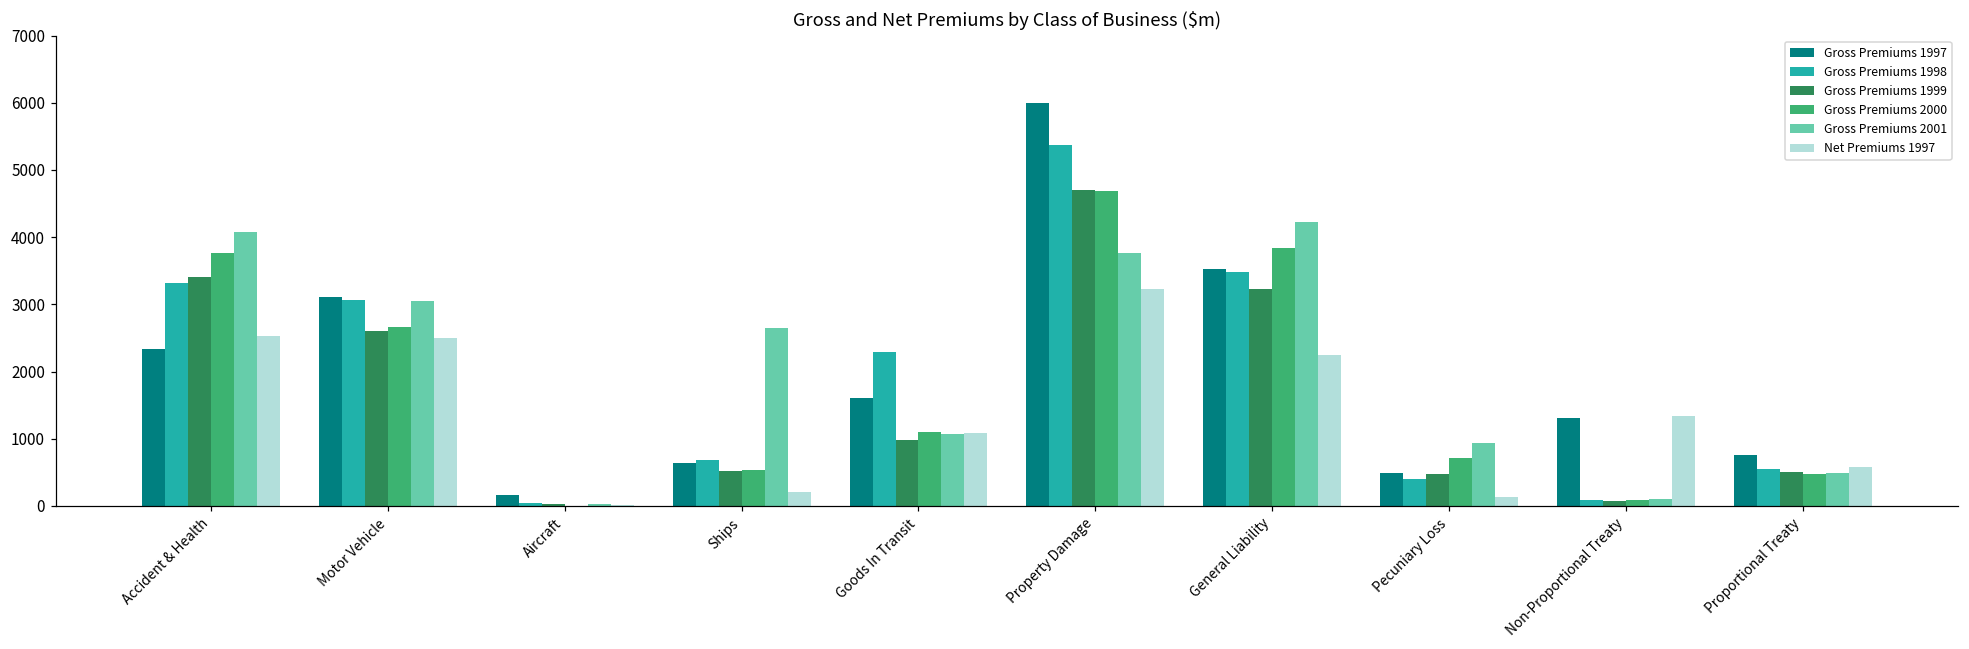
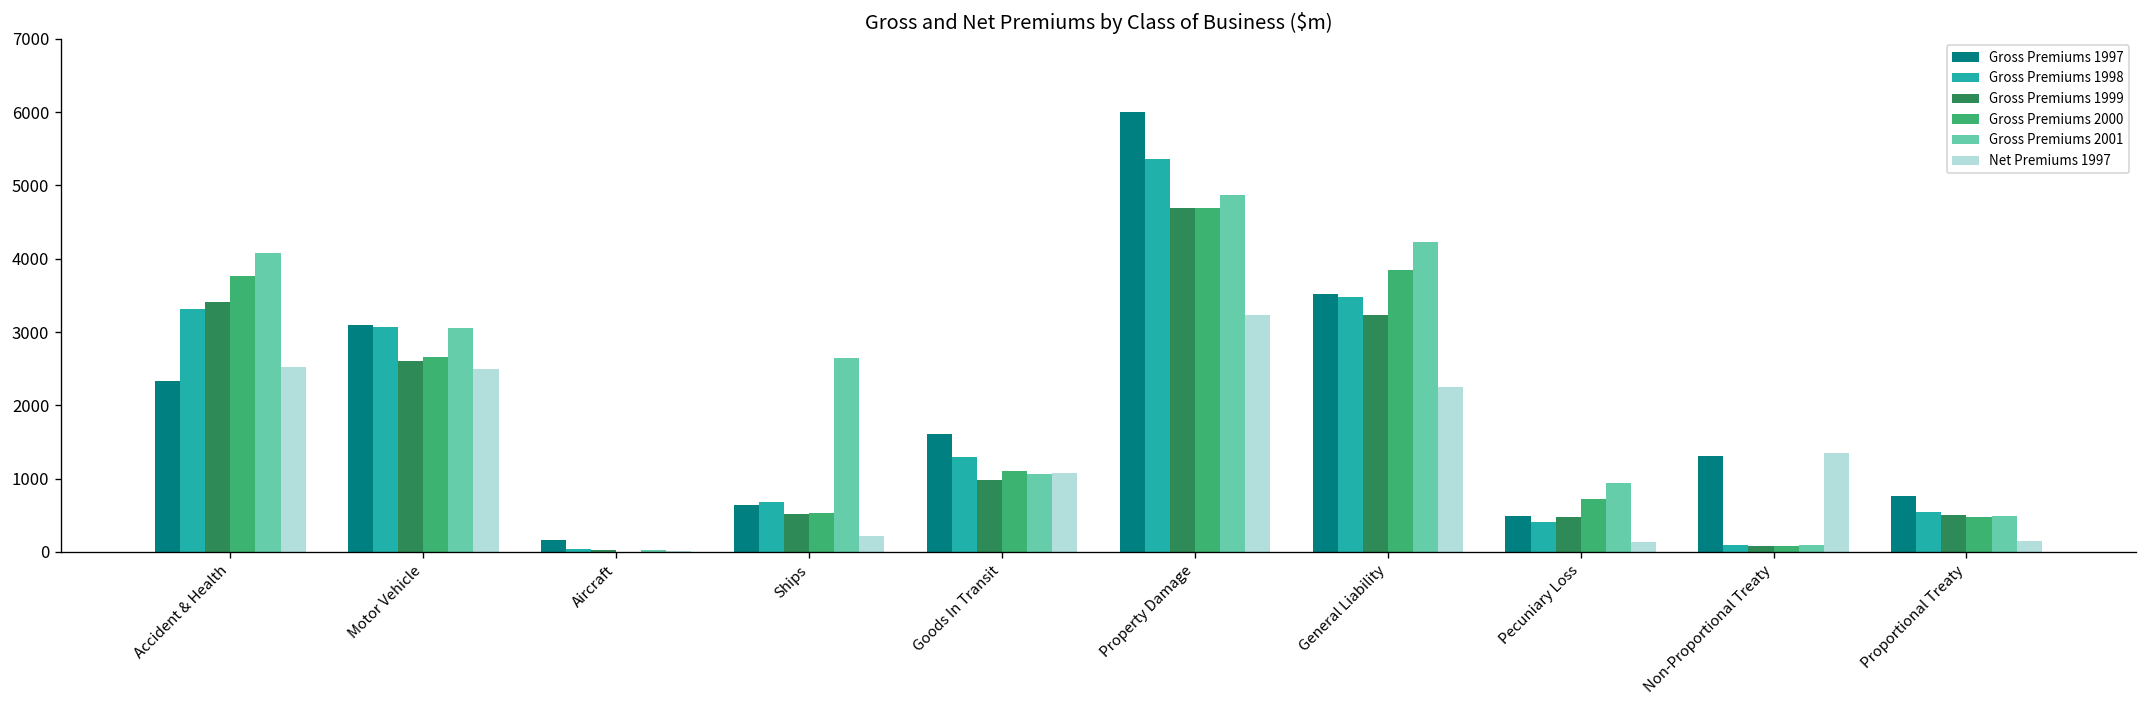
  {
    "Gross Premiums 1997": {
      "Accident & Health": 2300,
      "Motor Vehicle": 3100,
      "Aircraft": 200,
      "Ships": 600,
      "Goods In Transit": 1600,
      "Property Damage": 6000,
      "General Liability": 3500,
      "Pecuniary Loss": 500,
      "Non-Proportional Treaty": 1300,
      "Proportional Treaty": 800
    },
    "Gross Premiums 1998": {
      "Accident & Health": 3300,
      "Motor Vehicle": 3100,
      "Aircraft": 0,
      "Ships": 700,
-     "Goods In Transit": 2300,
+     "Goods In Transit": 1300,
      "Property Damage": 5400,
      "General Liability": 3500,
      "Pecuniary Loss": 400,
      "Non-Proportional Treaty": 100,
      "Proportional Treaty": 500
    },
    "Gross Premiums 2001": {
      "Accident & Health": 4100,
      "Motor Vehicle": 3100,
      "Ships": 2600,
      "Goods In Transit": 1100,
-     "Property Damage": 3800,
+     "Property Damage": 4900,
      "General Liability": 4200,
      "Pecuniary Loss": 900,
      "Non-Proportional Treaty": 100,
      "Proportional Treaty": 500
    },
    "Net Premiums 1997": {
      "Accident & Health": 2500,
      "Motor Vehicle": 2500,
      "Ships": 200,
      "Goods In Transit": 1100,
      "Property Damage": 3200,
      "General Liability": 2200,
      "Pecuniary Loss": 100,
      "Non-Proportional Treaty": 1300,
-     "Proportional Treaty": 600
+     "Proportional Treaty": 200
    }
  }
